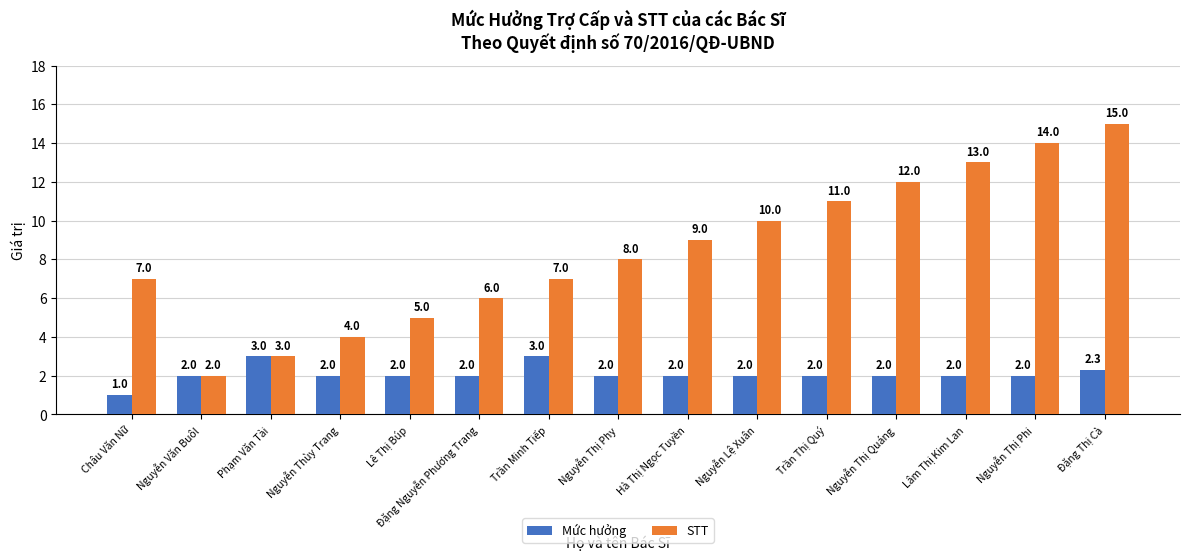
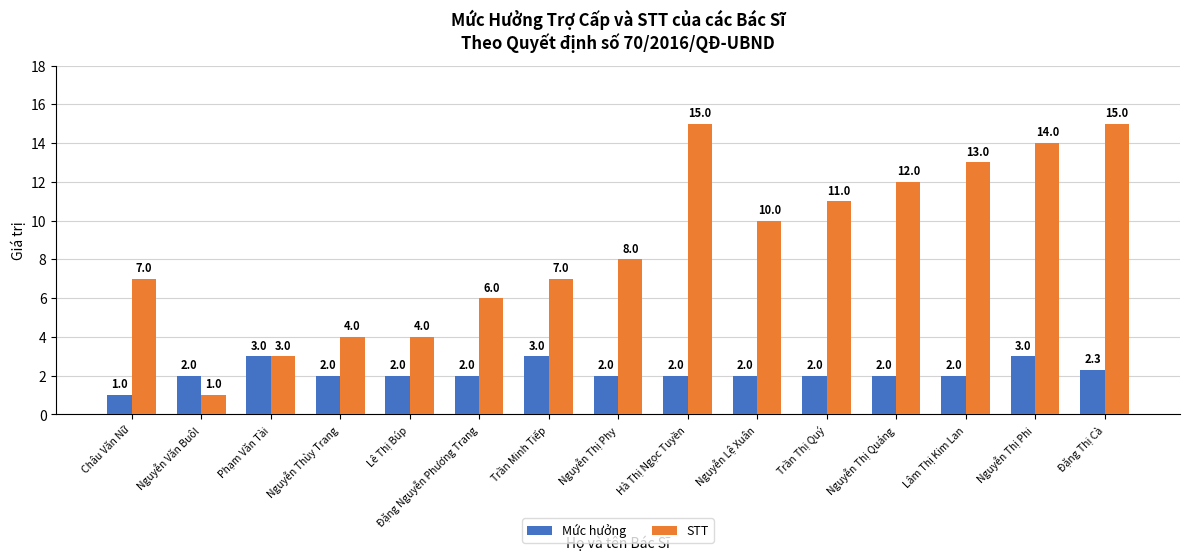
  {
    "Mức hưởng": {
      "Châu Văn Nữ": 1.0,
      "Nguyễn Văn Buôl": 2.0,
      "Phạm Văn Tài": 3.0,
      "Nguyễn Thùy Trang": 2.0,
      "Lê Thị Búp": 2.0,
      "Đặng Nguyễn Phương Trang": 2.0,
      "Trần Minh Tiếp": 3.0,
      "Nguyễn Thị Phy": 2.0,
      "Hà Thị Ngọc Tuyền": 2.0,
      "Nguyễn Lệ Xuân": 2.0,
      "Trần Thị Quý": 2.0,
      "Nguyễn Thị Quáng": 2.0,
      "Lâm Thị Kim Lan": 2.0,
-     "Nguyễn Thị Phi": 2.0,
+     "Nguyễn Thị Phi": 3.0,
      "Đặng Thị Cà": 2.3
    },
    "STT": {
      "Châu Văn Nữ": 7.0,
-     "Nguyễn Văn Buôl": 2.0,
+     "Nguyễn Văn Buôl": 1.0,
      "Phạm Văn Tài": 3.0,
      "Nguyễn Thùy Trang": 4.0,
-     "Lê Thị Búp": 5.0,
+     "Lê Thị Búp": 4.0,
      "Đặng Nguyễn Phương Trang": 6.0,
      "Trần Minh Tiếp": 7.0,
      "Nguyễn Thị Phy": 8.0,
-     "Hà Thị Ngọc Tuyền": 9.0,
+     "Hà Thị Ngọc Tuyền": 15.0,
      "Nguyễn Lệ Xuân": 10.0,
      "Trần Thị Quý": 11.0,
      "Nguyễn Thị Quáng": 12.0,
      "Lâm Thị Kim Lan": 13.0,
      "Nguyễn Thị Phi": 14.0,
      "Đặng Thị Cà": 15.0
    }
  }
